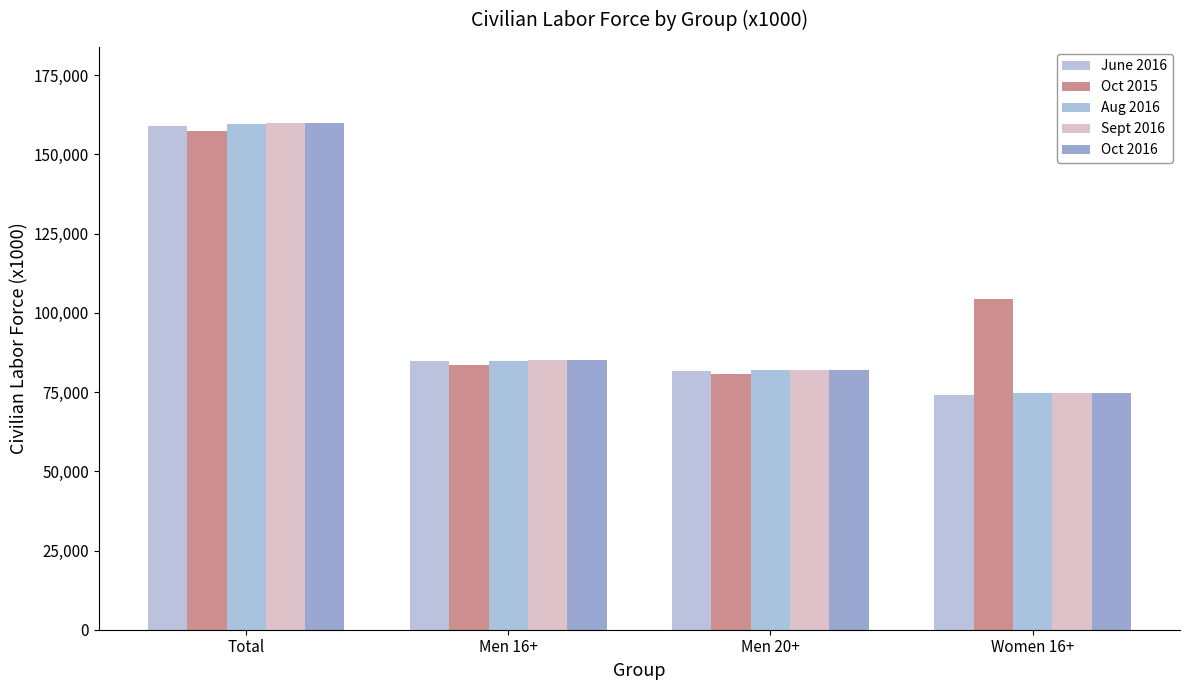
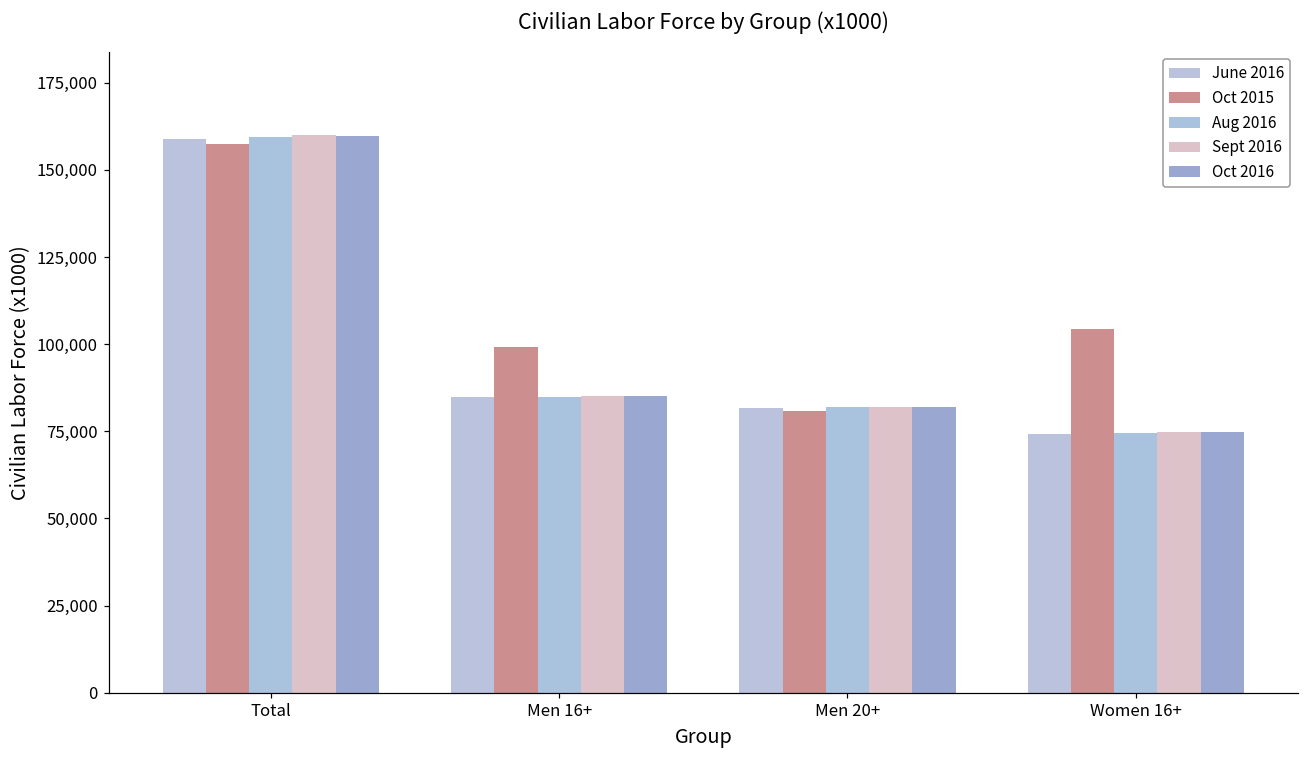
  {
    "Oct 2015": {
      "Total": "157,000",
-     "Men 16+": "84,000",
+     "Men 16+": "99,000",
      "Men 20+": "81,000",
      "Women 16+": "104,000"
    }
  }
